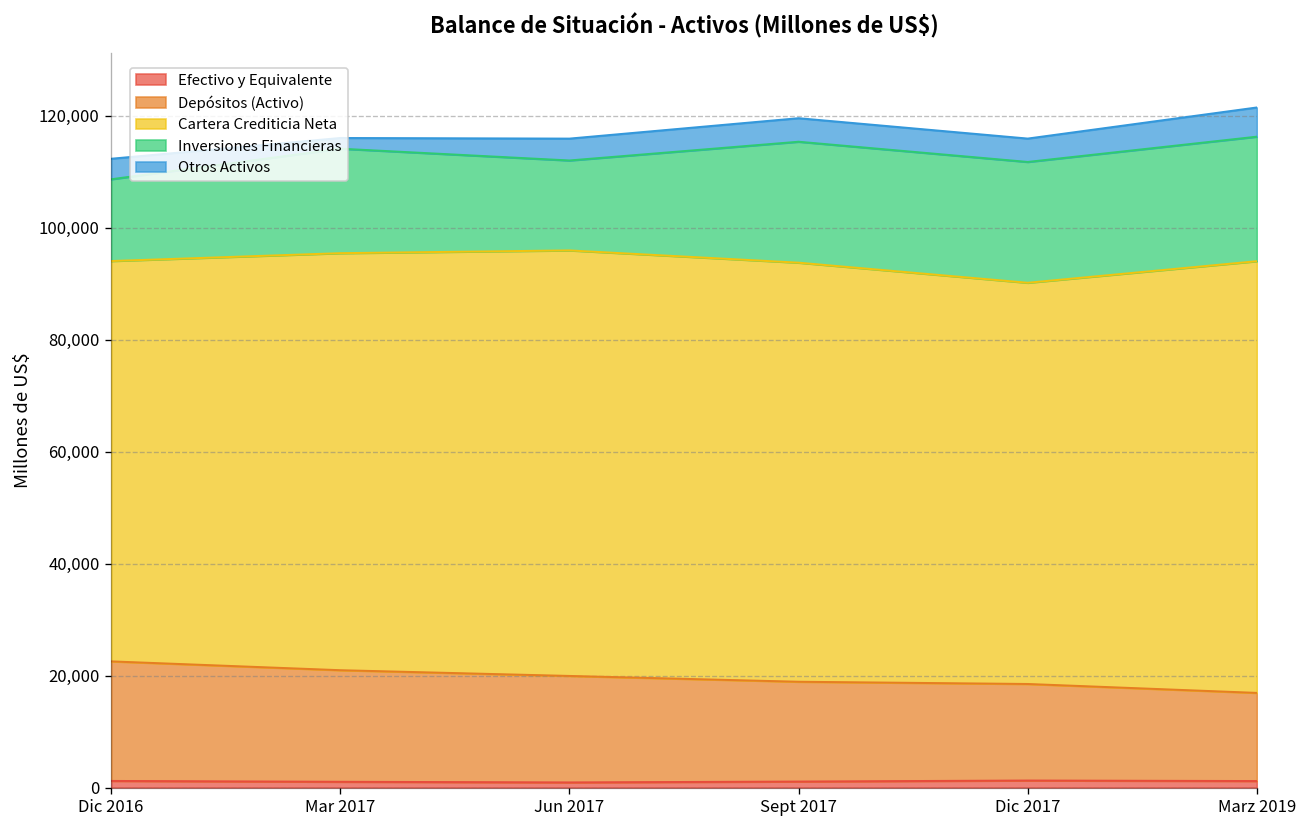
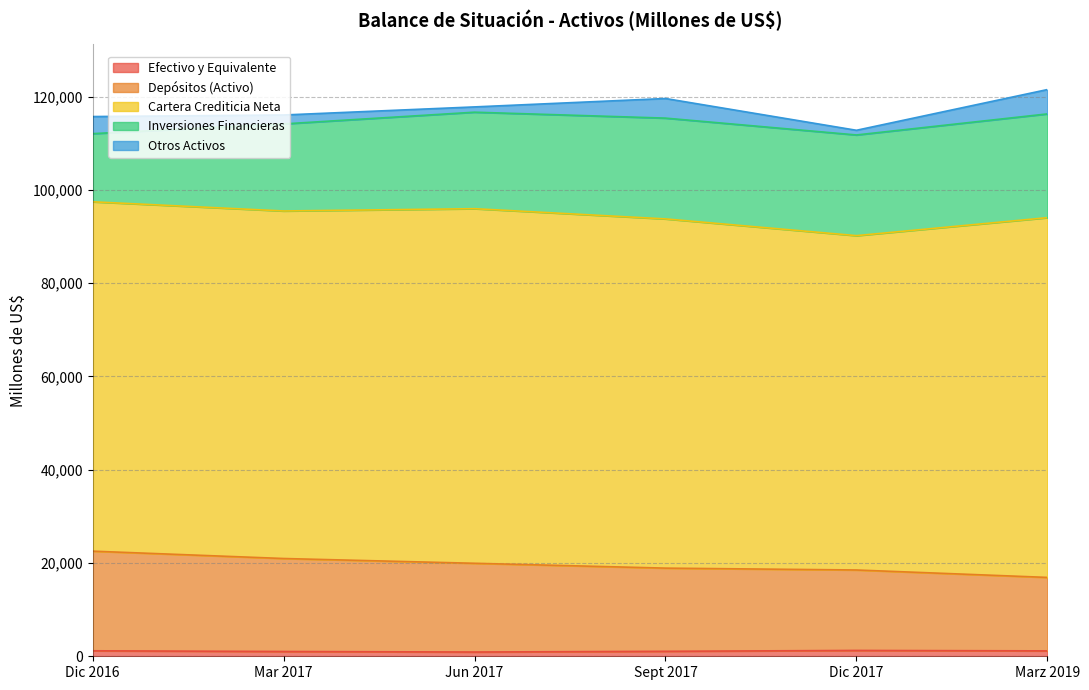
  {
    "Cartera Crediticia Neta": {
-     "Dic 2016": "72,000",
+     "Dic 2016": "75,000",
      "Mar 2017": "75,000",
      "Jun 2017": "76,000",
      "Sept 2017": "75,000",
      "Dic 2017": "72,000",
      "Marz 2019": "77,000"
    },
    "Inversiones Financieras": {
      "Dic 2016": "15,000",
-     "Jun 2017": "16,000",
+     "Jun 2017": "21,000",
      "Sept 2017": "22,000",
      "Dic 2017": "22,000",
      "Marz 2019": "22,000"
    },
    "Otros Activos": {
      "Dic 2016": "4,000",
-     "Jun 2017": "4,000",
+     "Jun 2017": "1,000",
      "Sept 2017": "4,000",
-     "Dic 2017": "4,000",
+     "Dic 2017": "1,000",
      "Marz 2019": "5,000"
    }
  }
